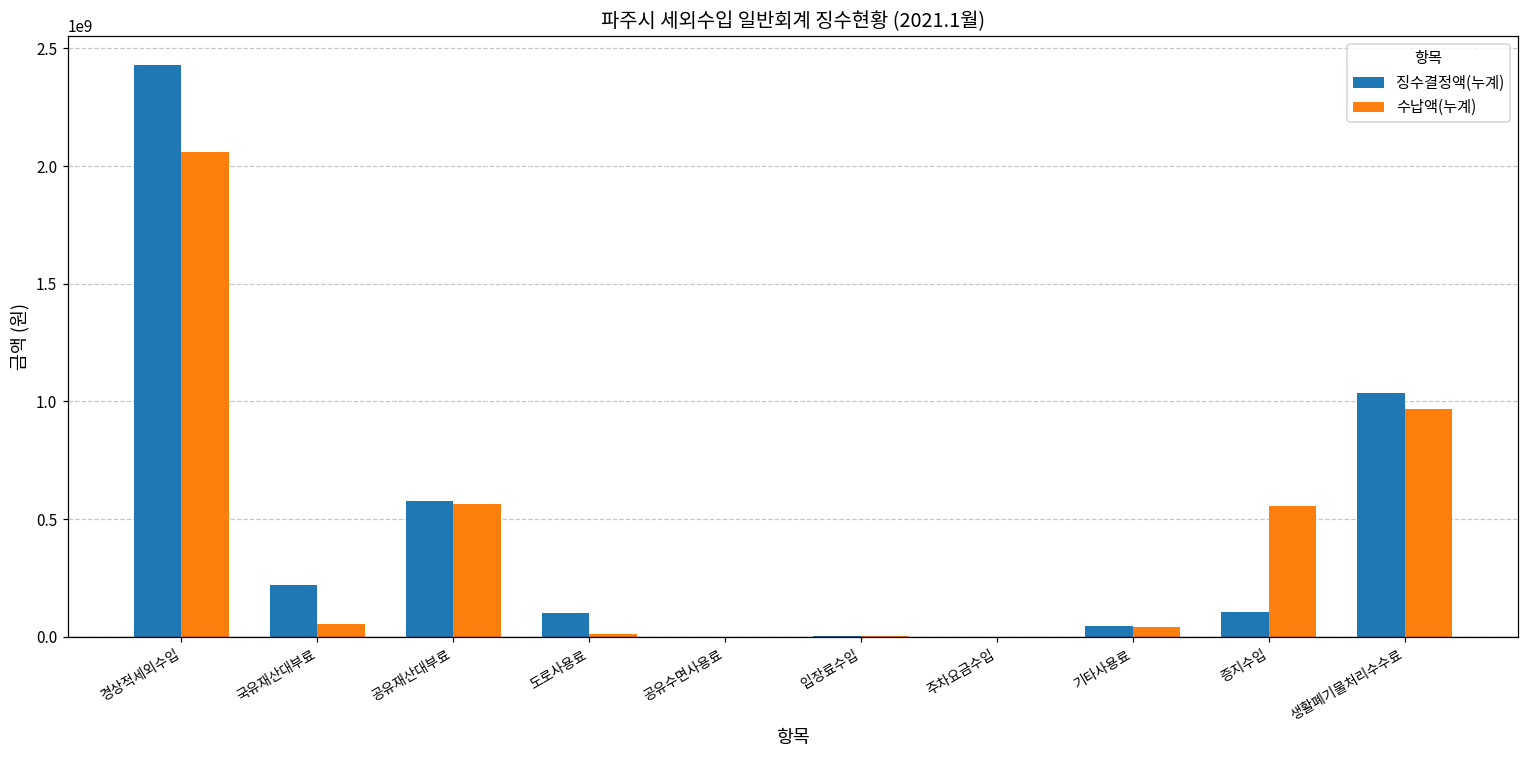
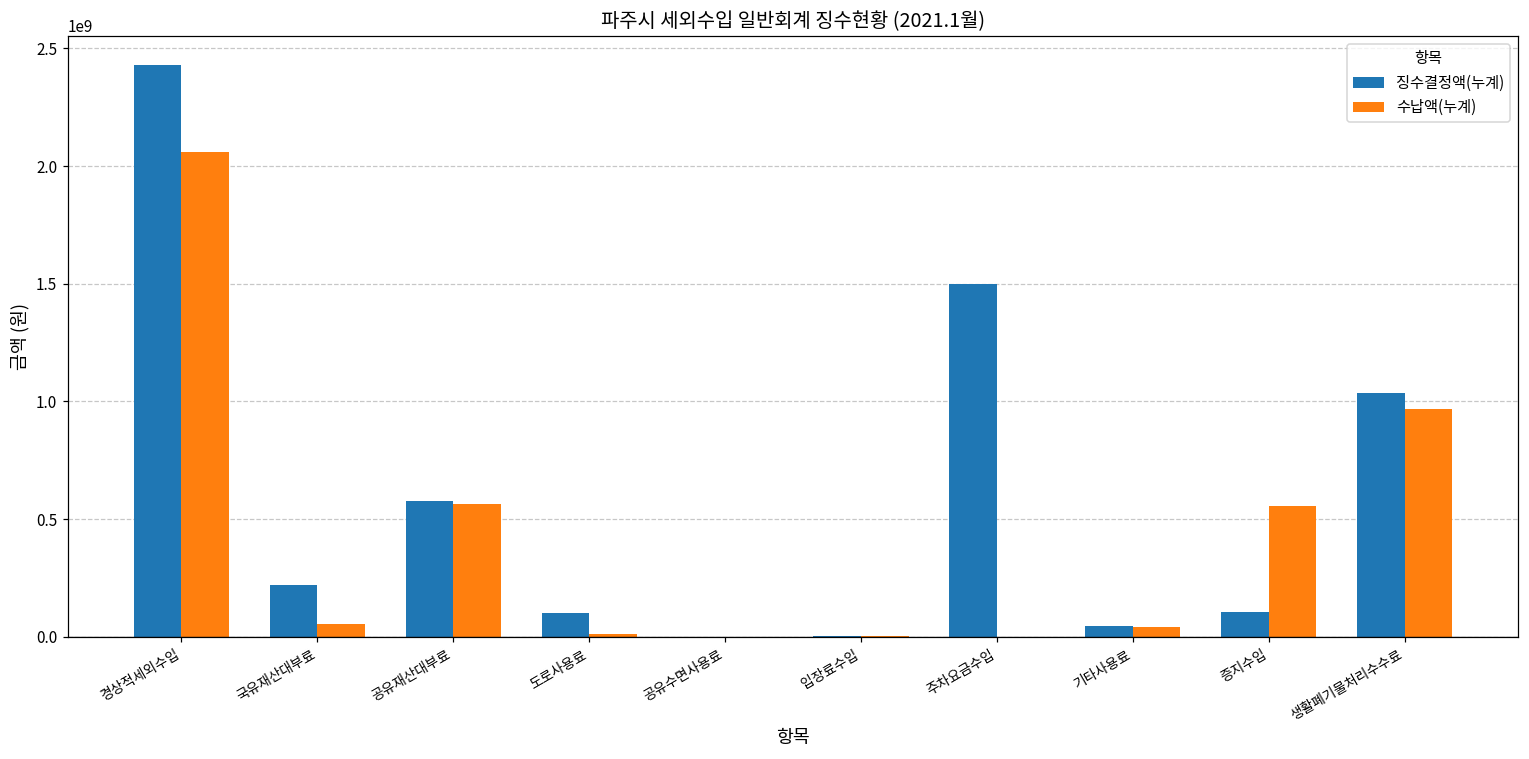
  {
    "징수결정액(누계)": {
      "경상적세외수입": 2430000000,
      "국유재산대부료": 220000000,
      "공유재산대부료": 580000000,
      "도로사용료": 100000000,
-     "주차요금수입": 0,
+     "주차요금수입": 1500000000,
      "기타사용료": 40000000,
      "증지수입": 110000000,
      "생활폐기물처리수수료": 1030000000
    },
    "수납액(누계)": {
      "경상적세외수입": 2060000000,
      "국유재산대부료": 60000000,
      "공유재산대부료": 570000000,
      "공유수면사용료": 0,
      "기타사용료": 40000000,
      "증지수입": 560000000,
      "생활폐기물처리수수료": 970000000
    }
  }
